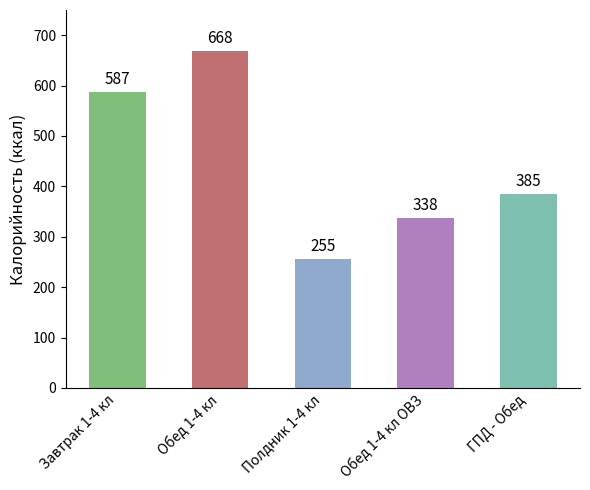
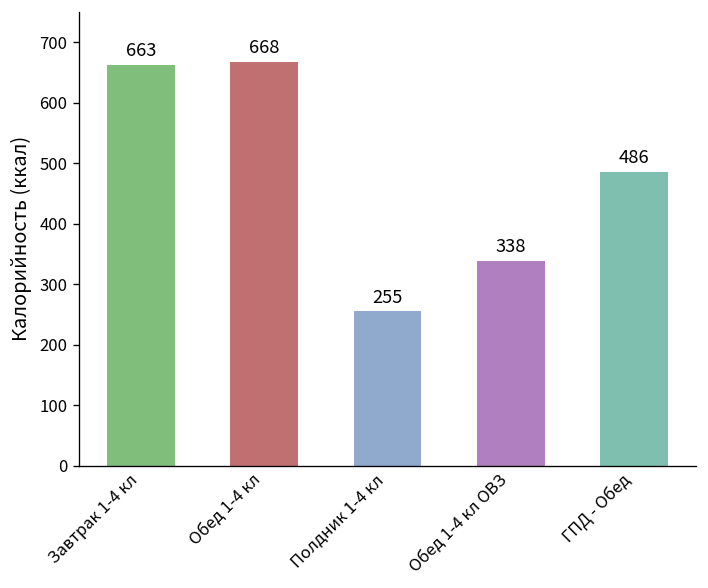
  {
-   "Завтрак 1-4 кл": 587,
+   "Завтрак 1-4 кл": 663,
    "Обед 1-4 кл": 668,
    "Полдник 1-4 кл": 255,
    "Обед 1-4 кл ОВЗ": 338,
-   "ГПД - Обед": 385
+   "ГПД - Обед": 486
  }
